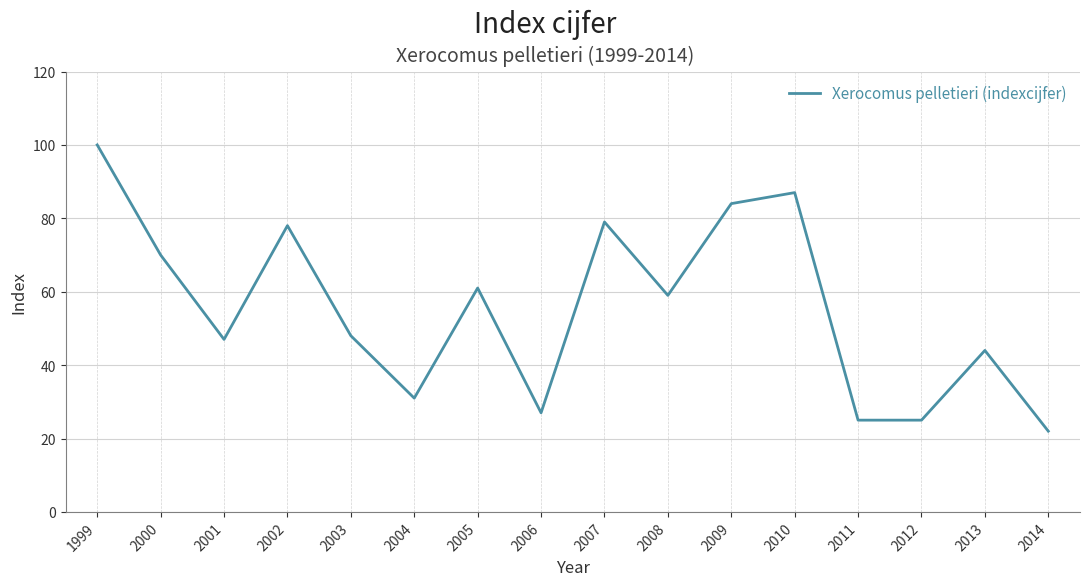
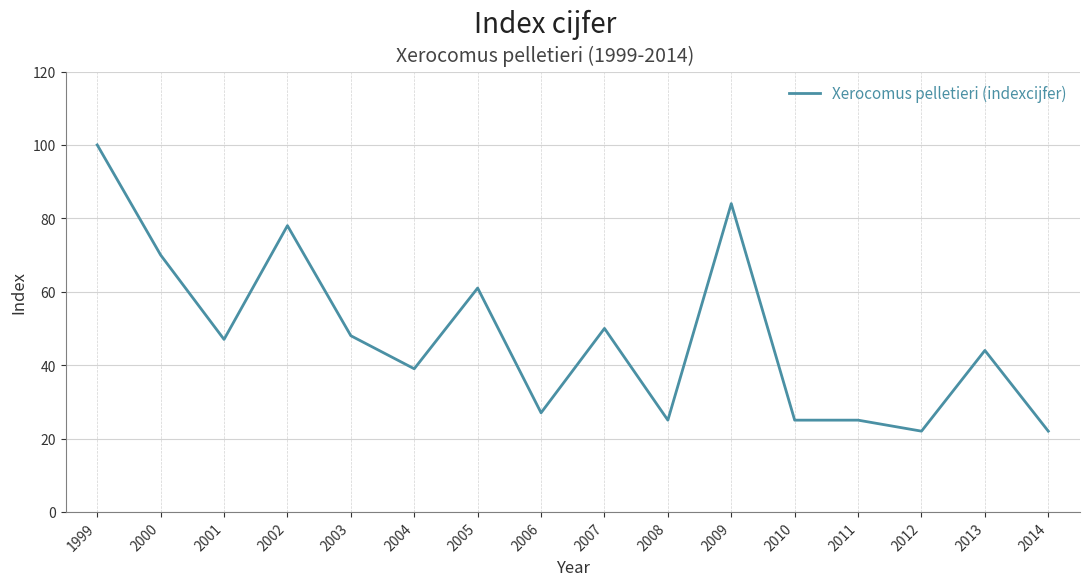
  {
    "1999": 100,
    "2000": 70,
    "2001": 47,
    "2002": 78,
    "2003": 48,
-   "2004": 31,
+   "2004": 39,
    "2005": 61,
    "2006": 27,
-   "2007": 79,
-   "2008": 59,
+   "2007": 50,
+   "2008": 25,
    "2009": 84,
-   "2010": 87,
+   "2010": 25,
    "2011": 25,
-   "2012": 25,
+   "2012": 22,
    "2013": 44,
    "2014": 22
  }
